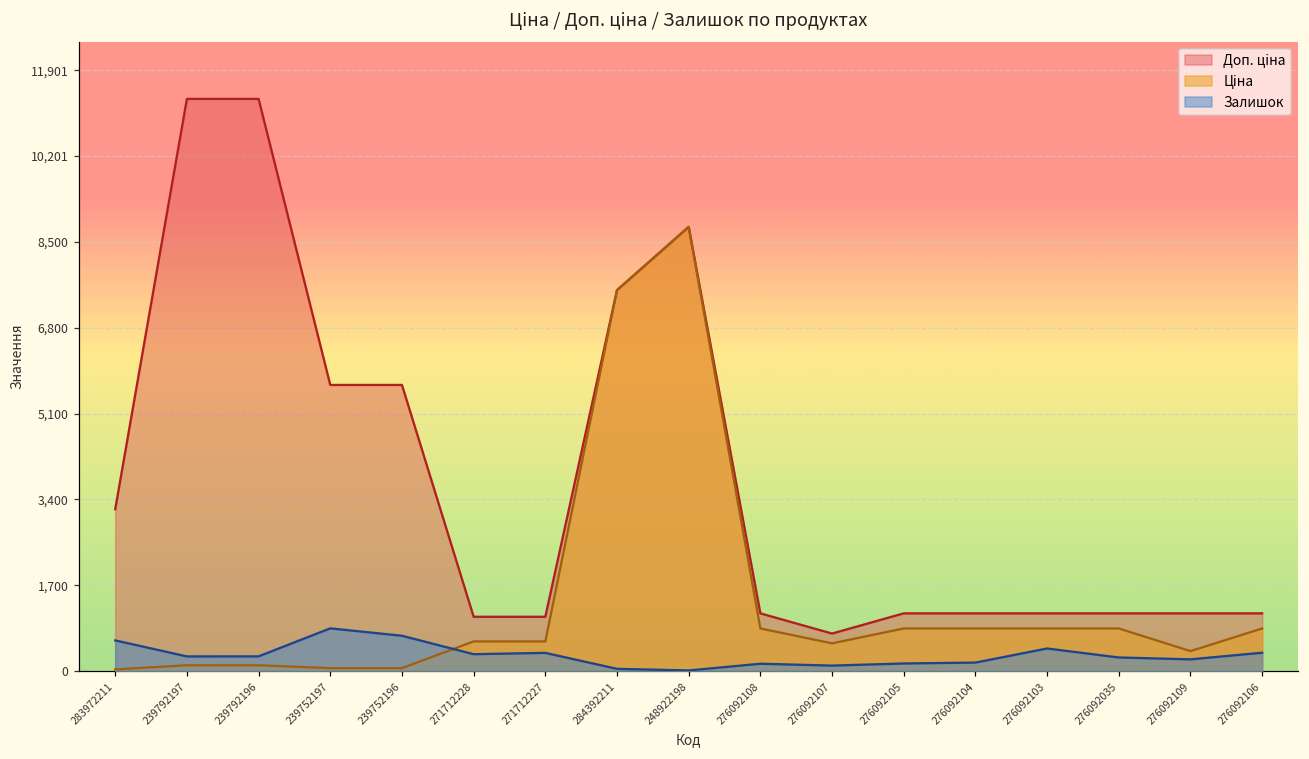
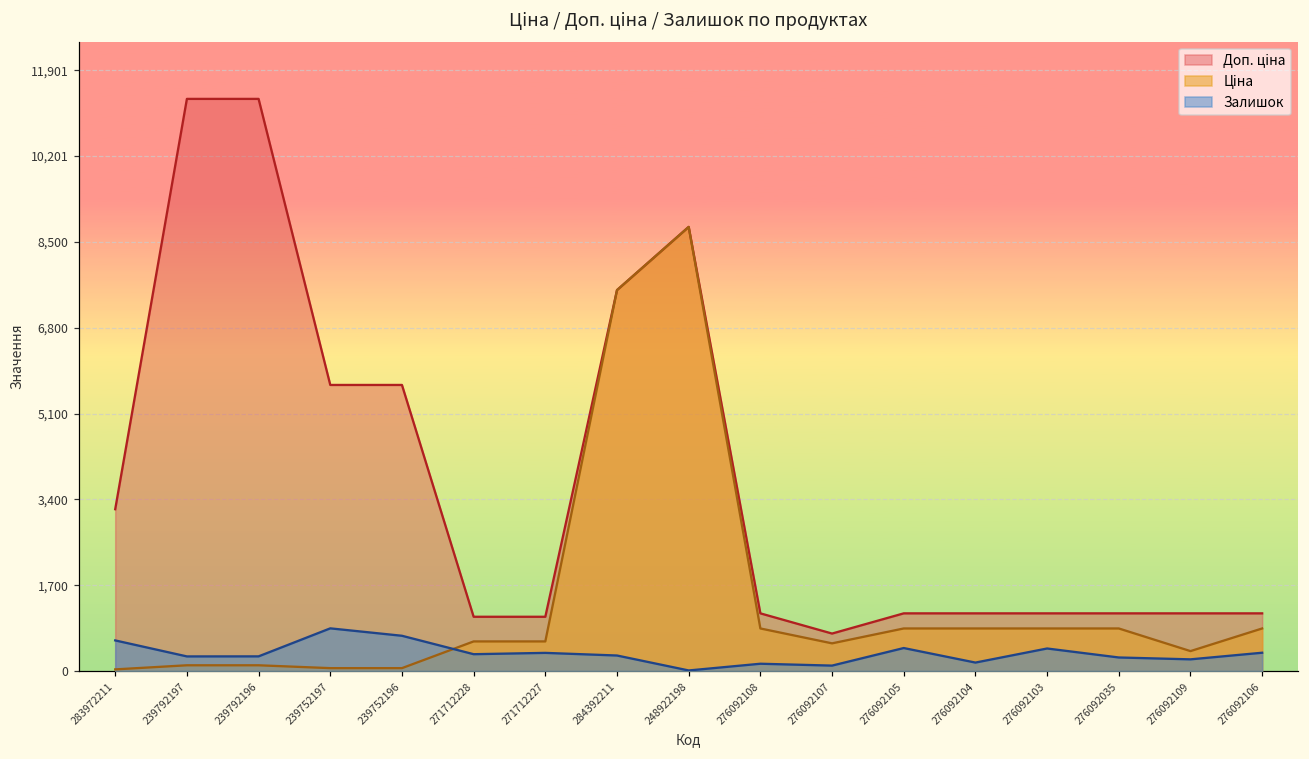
  {
    "Доп. ціна": {
      "283972211": "3,200",
      "239792197": "11,300",
      "239792196": "11,300",
      "239752197": "5,700",
      "239752196": "5,700",
      "271712228": "1,100",
      "271712227": "1,100",
      "276092108": "1,100",
      "276092107": "700",
      "276092105": "1,100",
      "276092104": "1,100",
      "276092103": "1,100",
      "276092035": "1,100",
      "276092109": "1,100",
      "276092106": "1,100"
    },
    "Ціна": {
      "283972211": "0",
      "239792197": "100",
      "239792196": "100",
      "239752197": "100",
      "239752196": "100",
      "271712228": "600",
      "271712227": "600",
      "276092108": "800",
      "276092107": "500",
      "276092105": "800",
      "276092104": "800",
      "276092103": "800",
      "276092035": "800",
      "276092109": "400",
      "276092106": "800"
    },
    "Залишок": {
      "283972211": "600",
      "239792197": "300",
      "239792196": "300",
      "239752197": "800",
      "239752196": "700",
      "271712228": "300",
      "271712227": "400",
-     "284392211": "0",
+     "284392211": "300",
      "248922198": "0",
      "276092108": "100",
      "276092107": "100",
-     "276092105": "100",
+     "276092105": "500",
      "276092104": "200",
      "276092103": "400",
      "276092035": "300",
      "276092109": "200",
      "276092106": "400"
    }
  }
